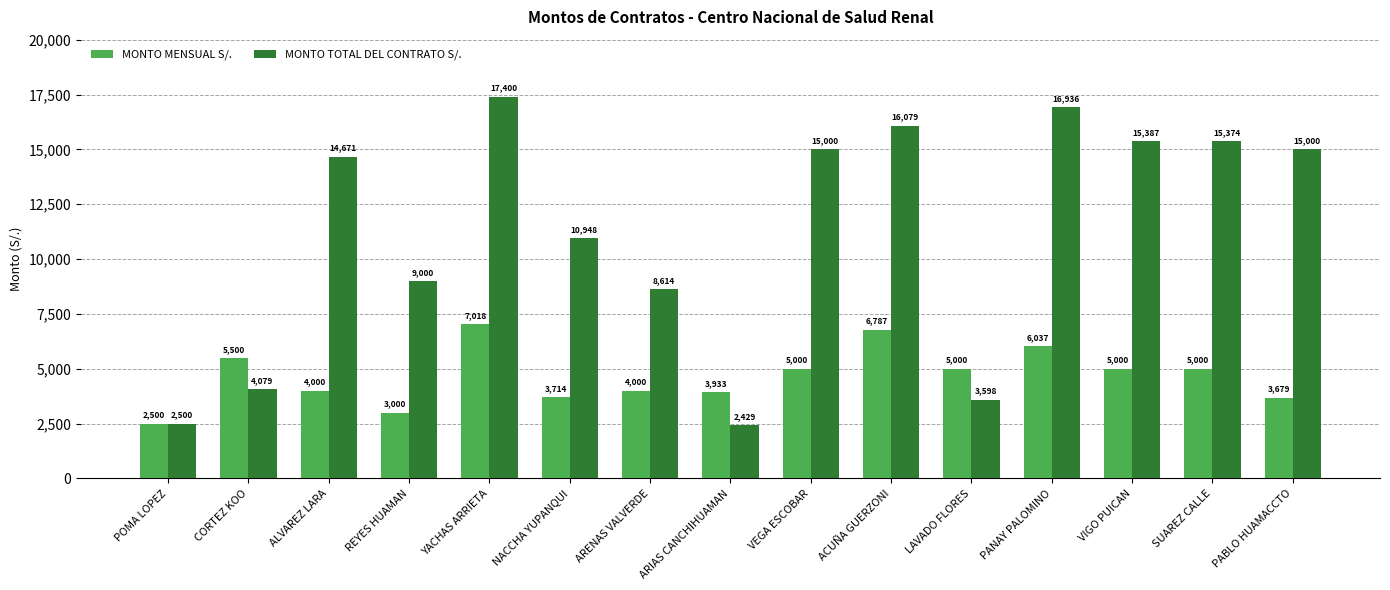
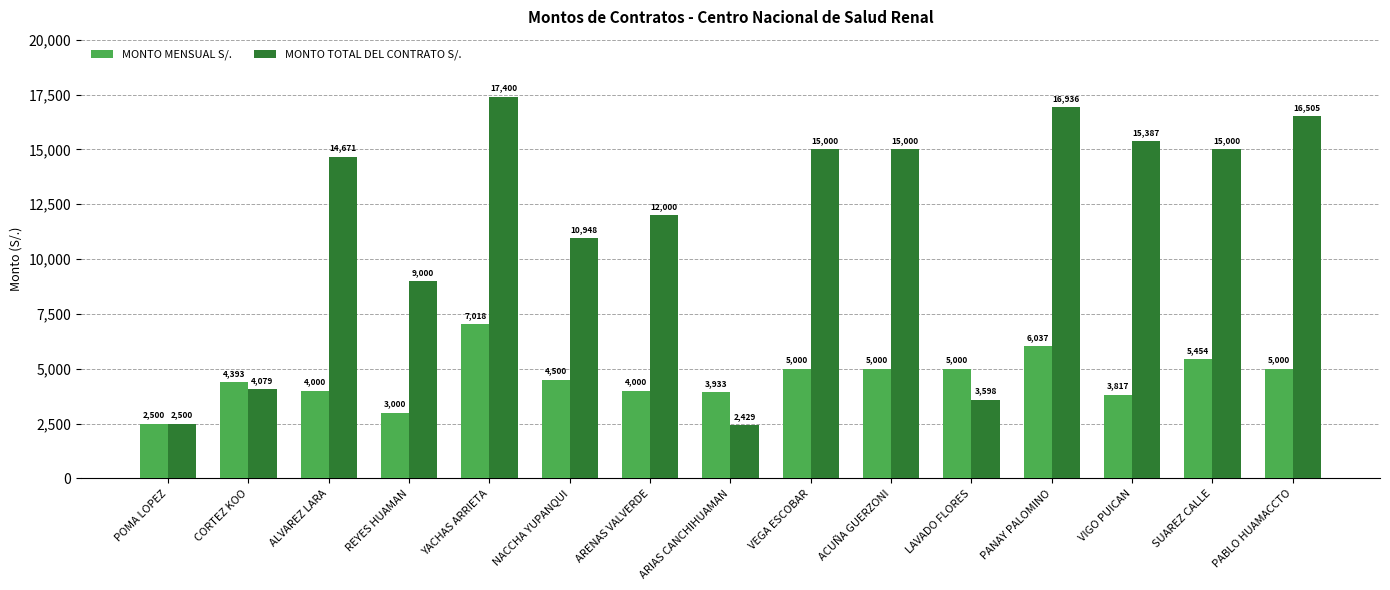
  {
    "MONTO MENSUAL S/.": {
      "POMA LOPEZ": "2,500",
-     "CORTEZ KOO": "5,500",
+     "CORTEZ KOO": "4,393",
      "ALVAREZ LARA": "4,000",
      "REYES HUAMAN": "3,000",
      "YACHAS ARRIETA": "7,018",
-     "NACCHA YUPANQUI": "3,714",
+     "NACCHA YUPANQUI": "4,500",
      "ARENAS VALVERDE": "4,000",
      "ARIAS CANCHIHUAMAN": "3,933",
      "VEGA ESCOBAR": "5,000",
-     "ACUÑA GUERZONI": "6,787",
+     "ACUÑA GUERZONI": "5,000",
      "LAVADO FLORES": "5,000",
      "PANAY PALOMINO": "6,037",
-     "VIGO PUICAN": "5,000",
-     "SUAREZ CALLE": "5,000",
-     "PABLO HUAMACCTO": "3,679"
+     "VIGO PUICAN": "3,817",
+     "SUAREZ CALLE": "5,454",
+     "PABLO HUAMACCTO": "5,000"
    },
    "MONTO TOTAL DEL CONTRATO S/.": {
      "POMA LOPEZ": "2,500",
      "CORTEZ KOO": "4,079",
      "ALVAREZ LARA": "14,671",
      "REYES HUAMAN": "9,000",
      "YACHAS ARRIETA": "17,400",
      "NACCHA YUPANQUI": "10,948",
-     "ARENAS VALVERDE": "8,614",
+     "ARENAS VALVERDE": "12,000",
      "ARIAS CANCHIHUAMAN": "2,429",
      "VEGA ESCOBAR": "15,000",
-     "ACUÑA GUERZONI": "16,079",
+     "ACUÑA GUERZONI": "15,000",
      "LAVADO FLORES": "3,598",
      "PANAY PALOMINO": "16,936",
      "VIGO PUICAN": "15,387",
-     "SUAREZ CALLE": "15,374",
-     "PABLO HUAMACCTO": "15,000"
+     "SUAREZ CALLE": "15,000",
+     "PABLO HUAMACCTO": "16,505"
    }
  }
